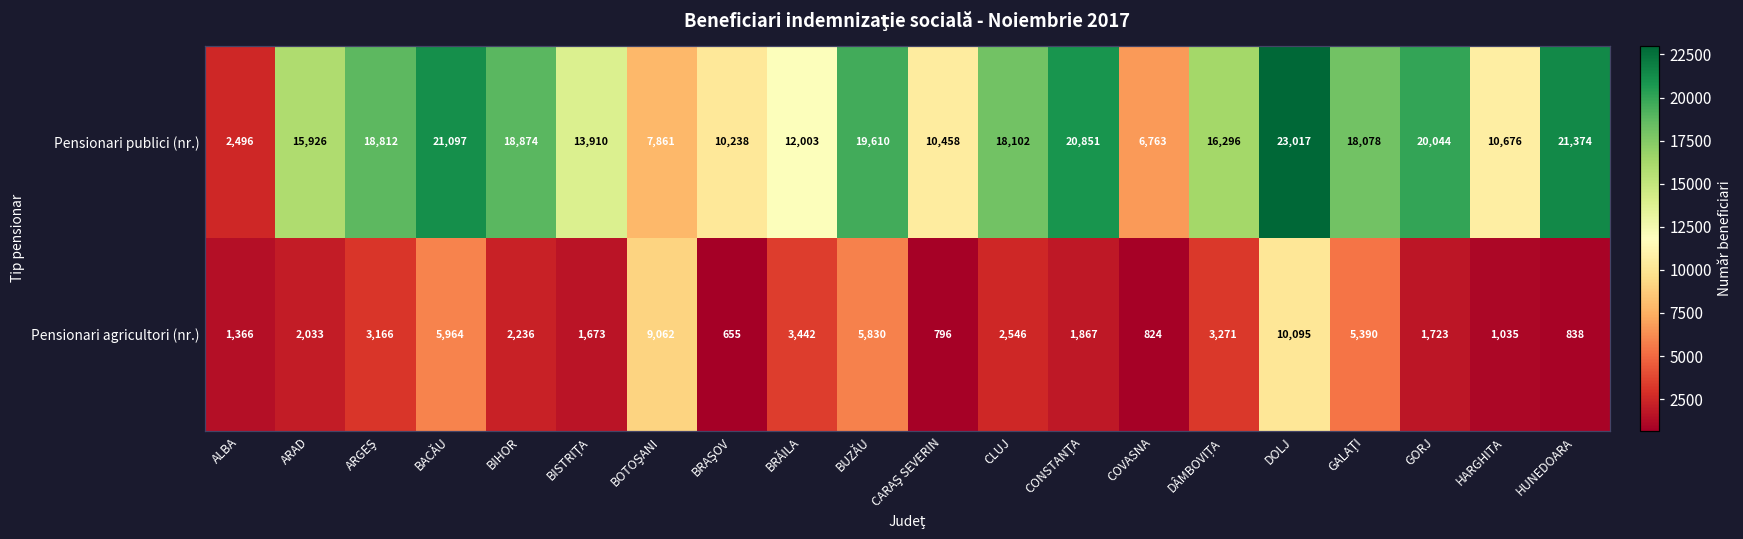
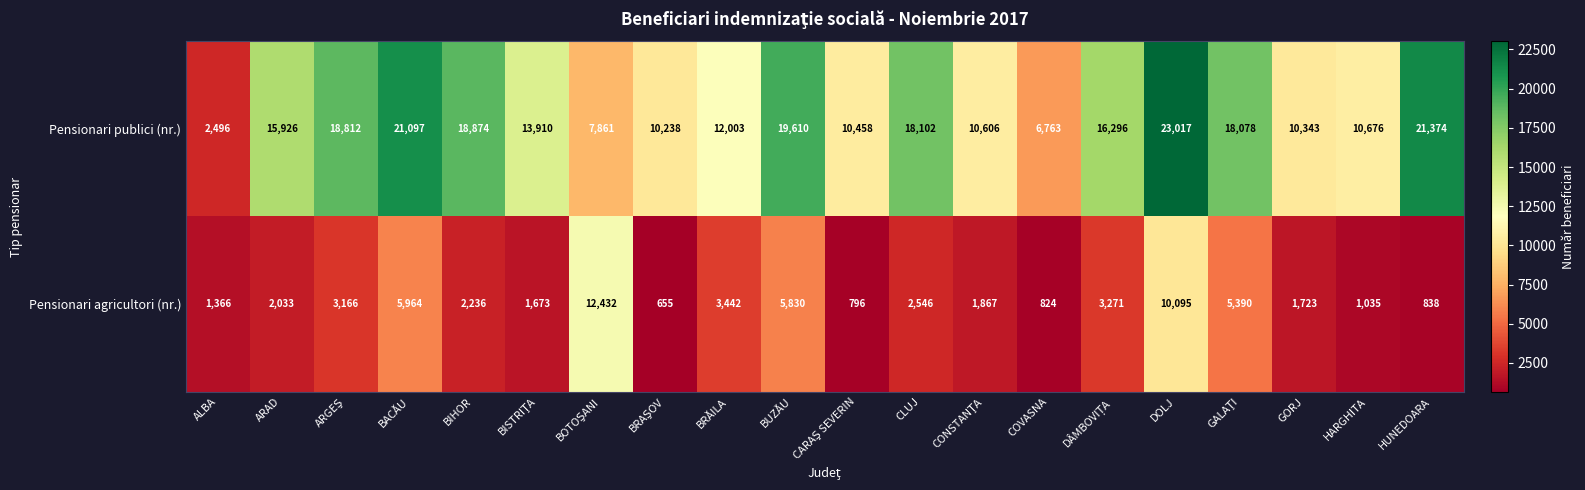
  {
    "Pensionari publici (nr.)": {
      "ALBA": "2,496",
      "ARAD": "15,926",
      "ARGEŞ": "18,812",
      "BACĂU": "21,097",
      "BIHOR": "18,874",
      "BISTRIŢA": "13,910",
      "BOTOŞANI": "7,861",
      "BRAŞOV": "10,238",
      "BRĂILA": "12,003",
      "BUZĂU": "19,610",
      "CARAŞ SEVERIN": "10,458",
      "CLUJ": "18,102",
-     "CONSTANŢA": "20,851",
+     "CONSTANŢA": "10,606",
      "COVASNA": "6,763",
      "DÂMBOVIȚA": "16,296",
      "DOLJ": "23,017",
      "GALAŢI": "18,078",
-     "GORJ": "20,044",
+     "GORJ": "10,343",
      "HARGHITA": "10,676",
      "HUNEDOARA": "21,374"
    },
    "Pensionari agricultori (nr.)": {
      "ALBA": "1,366",
      "ARAD": "2,033",
      "ARGEŞ": "3,166",
      "BACĂU": "5,964",
      "BIHOR": "2,236",
      "BISTRIŢA": "1,673",
-     "BOTOŞANI": "9,062",
+     "BOTOŞANI": "12,432",
      "BRAŞOV": "655",
      "BRĂILA": "3,442",
      "BUZĂU": "5,830",
      "CARAŞ SEVERIN": "796",
      "CLUJ": "2,546",
      "CONSTANŢA": "1,867",
      "COVASNA": "824",
      "DÂMBOVIȚA": "3,271",
      "DOLJ": "10,095",
      "GALAŢI": "5,390",
      "GORJ": "1,723",
      "HARGHITA": "1,035",
      "HUNEDOARA": "838"
    }
  }
